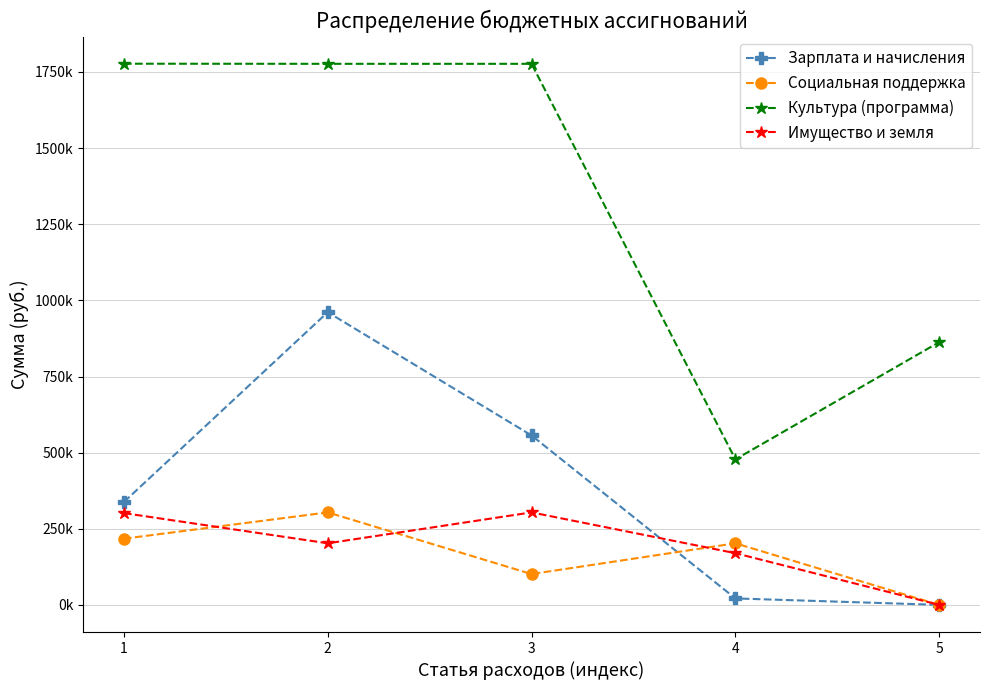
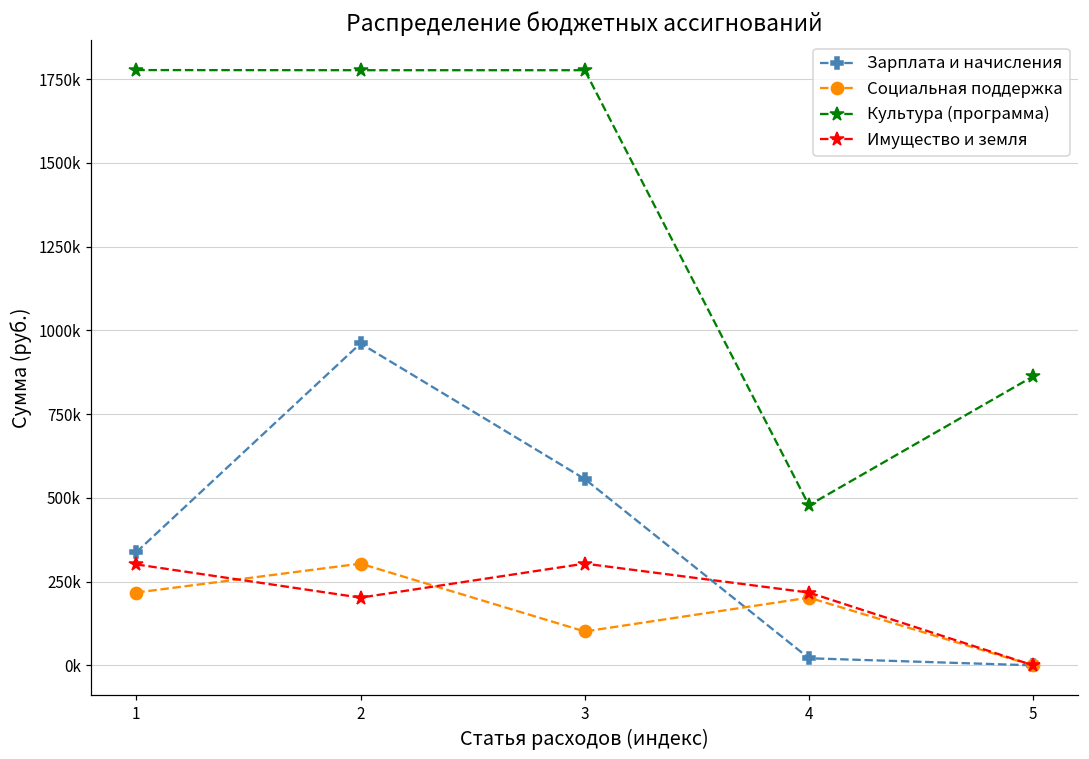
  {
    "Зарплата и начисления": {
      "1": 340000,
      "2": 960000,
      "3": 560000,
      "4": 20000
    },
    "Социальная поддержка": {
      "1": 220000,
      "2": 300000,
      "3": 100000,
      "4": 200000
    },
    "Культура (программа)": {
      "1": 1780000,
      "2": 1780000,
      "3": 1780000,
      "4": 480000,
      "5": 860000
    },
    "Имущество и земля": {
      "1": 300000,
      "2": 200000,
      "3": 300000,
-     "4": 170000
+     "4": 220000
    }
  }
